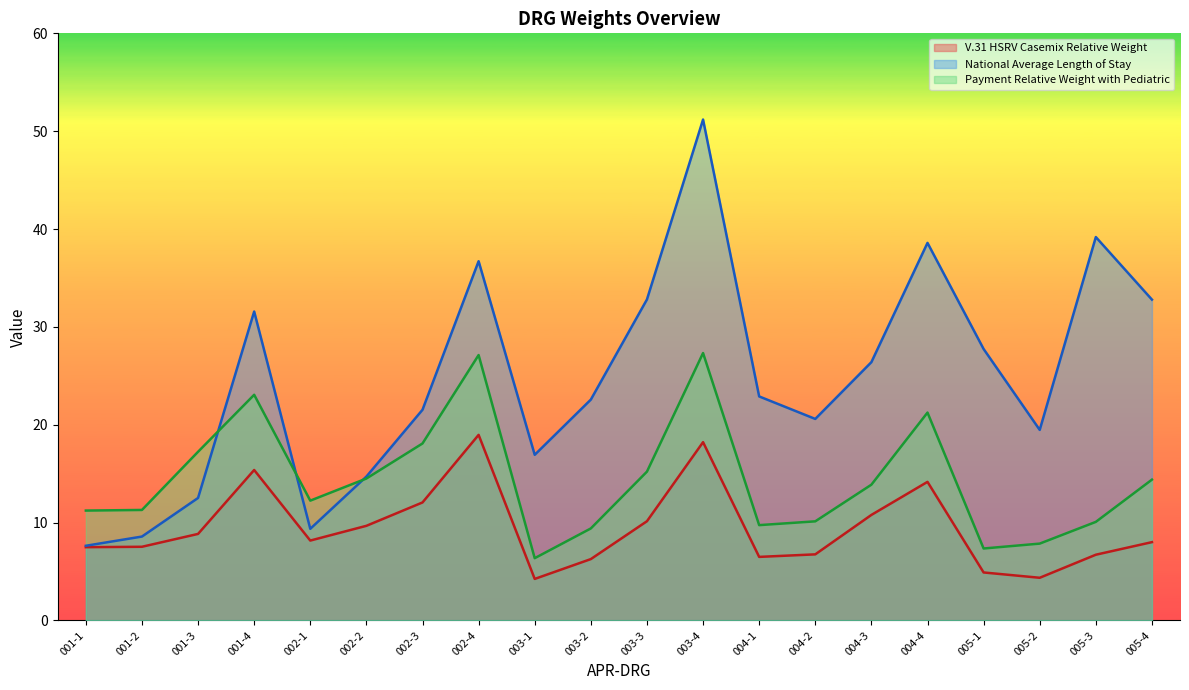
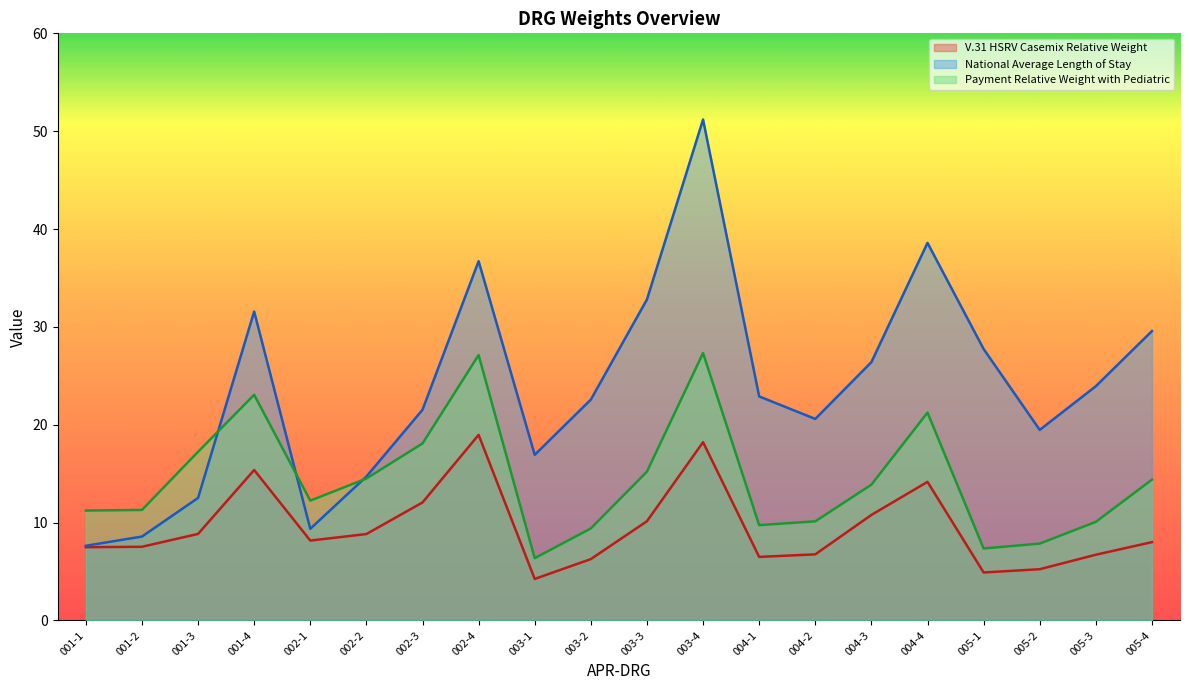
  {
    "V.31 HSRV Casemix Relative Weight": {
      "001-2": 8,
      "001-3": 9,
      "001-4": 15,
      "002-1": 8,
-     "002-2": 10,
+     "002-2": 9,
      "002-3": 12,
      "002-4": 19,
      "003-1": 4,
      "003-2": 6,
      "003-3": 10,
      "003-4": 18,
      "004-1": 6,
      "004-2": 7,
      "004-3": 11,
      "004-4": 14,
      "005-1": 5,
-     "005-2": 4,
+     "005-2": 5,
      "005-3": 7,
      "005-4": 8
    },
    "National Average Length of Stay": {
      "001-2": 9,
      "001-3": 13,
      "001-4": 32,
      "002-1": 9,
      "002-3": 22,
      "002-4": 37,
      "003-1": 17,
      "003-2": 23,
      "003-3": 33,
      "003-4": 51,
      "004-1": 23,
      "004-2": 21,
      "004-3": 26,
      "004-4": 39,
      "005-1": 28,
      "005-2": 19,
-     "005-3": 39,
-     "005-4": 33
+     "005-3": 24,
+     "005-4": 30
    },
    "Payment Relative Weight with Pediatric": {
      "001-1": 11,
      "001-2": 11,
      "001-3": 17,
      "001-4": 23,
      "002-1": 12,
      "002-3": 18,
      "002-4": 27,
      "003-1": 6,
      "003-2": 9,
      "003-3": 15,
      "003-4": 27,
      "004-1": 10,
      "004-2": 10,
      "004-3": 14,
      "004-4": 21,
      "005-1": 7,
      "005-2": 8,
      "005-3": 10,
      "005-4": 14
    }
  }
